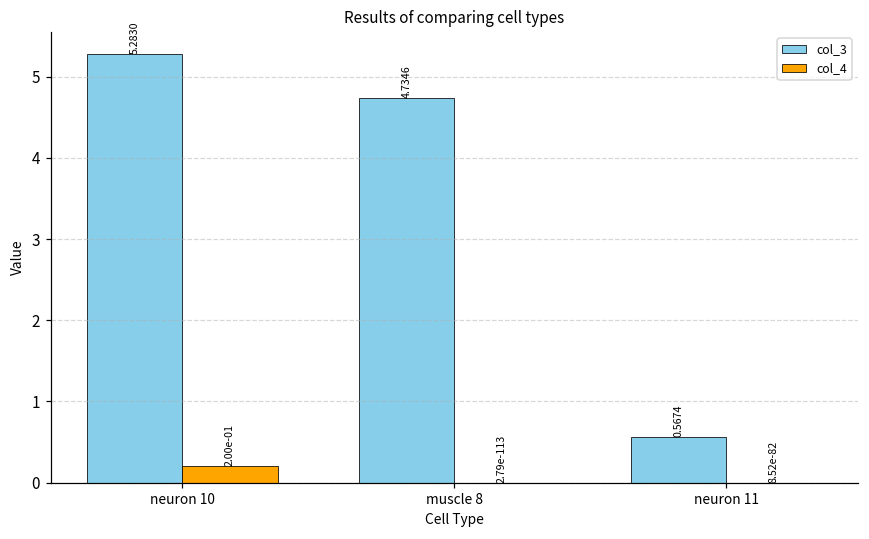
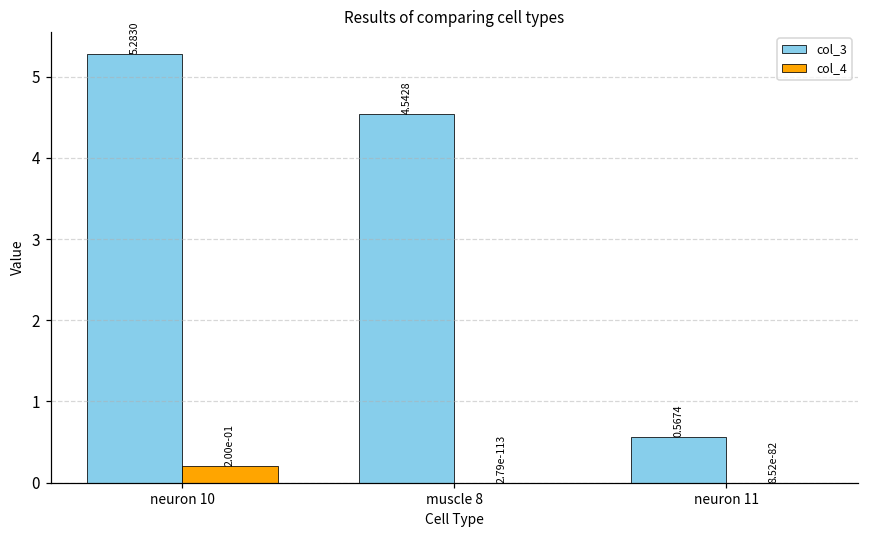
  {
    "col_3": {
      "neuron 10": "5.2830",
-     "muscle 8": "4.7346",
+     "muscle 8": "4.5428",
      "neuron 11": "0.5674"
    },
    "col_4": {
      "neuron 10": "2.00e-01",
      "muscle 8": "2.79e-113",
      "neuron 11": "8.52e-82"
    }
  }
